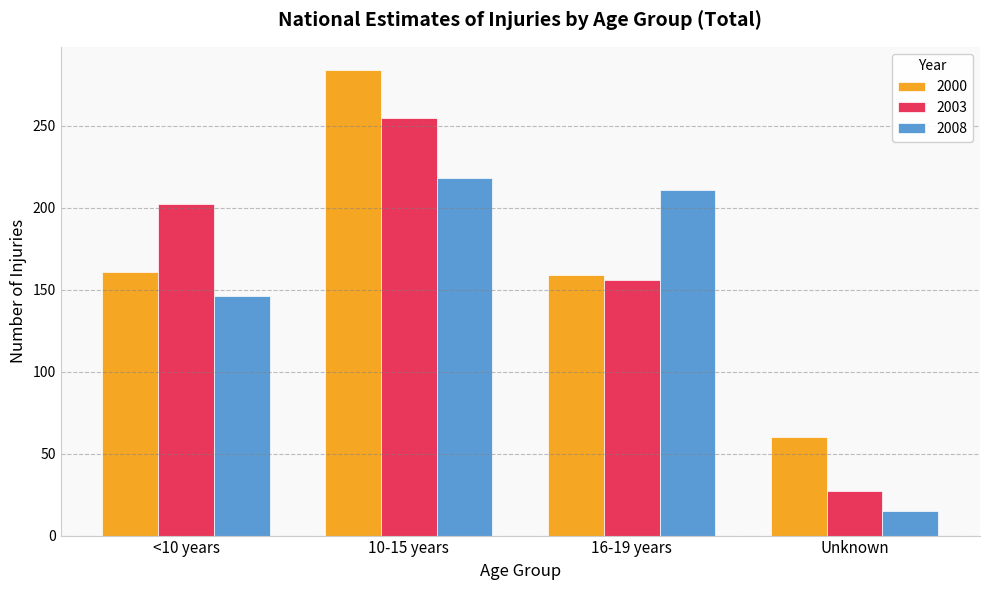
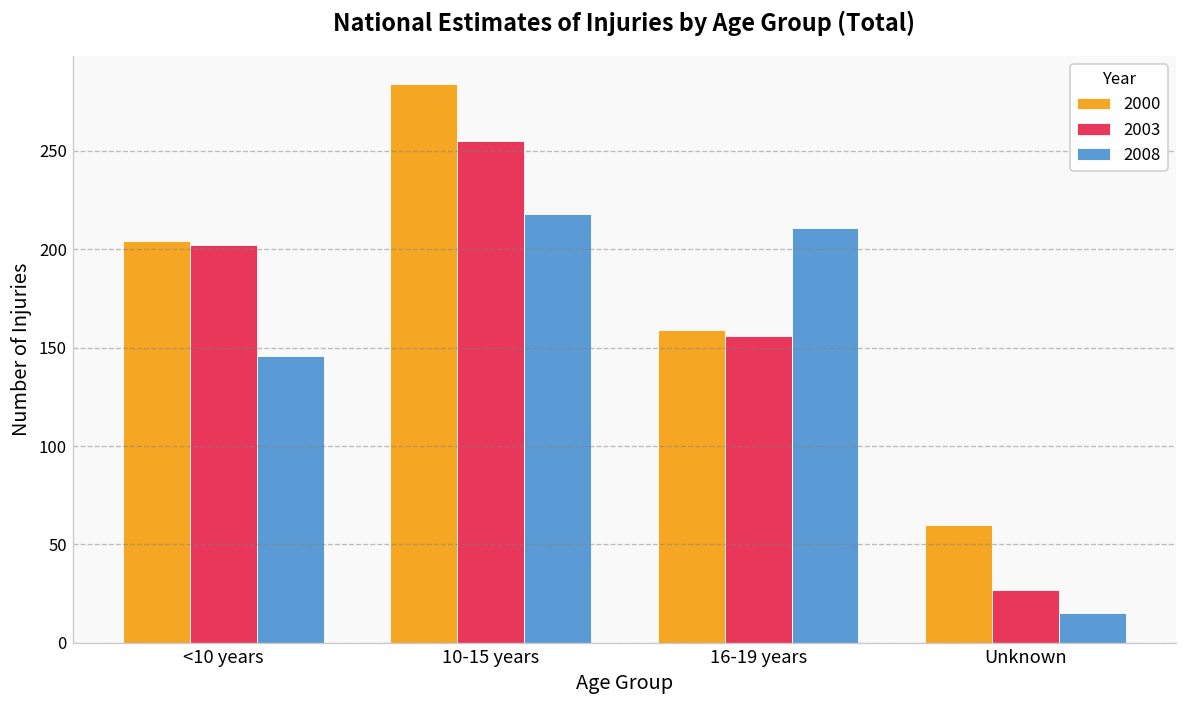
  {
    "2000": {
-     "<10 years": 161,
+     "<10 years": 204,
      "10-15 years": 284,
      "16-19 years": 159,
      "Unknown": 60
    },
    "2003": {
      "<10 years": 202,
      "10-15 years": 255,
      "16-19 years": 156,
      "Unknown": 27
    },
    "2008": {
      "<10 years": 146,
      "10-15 years": 218,
      "16-19 years": 211,
      "Unknown": 15
    }
  }
